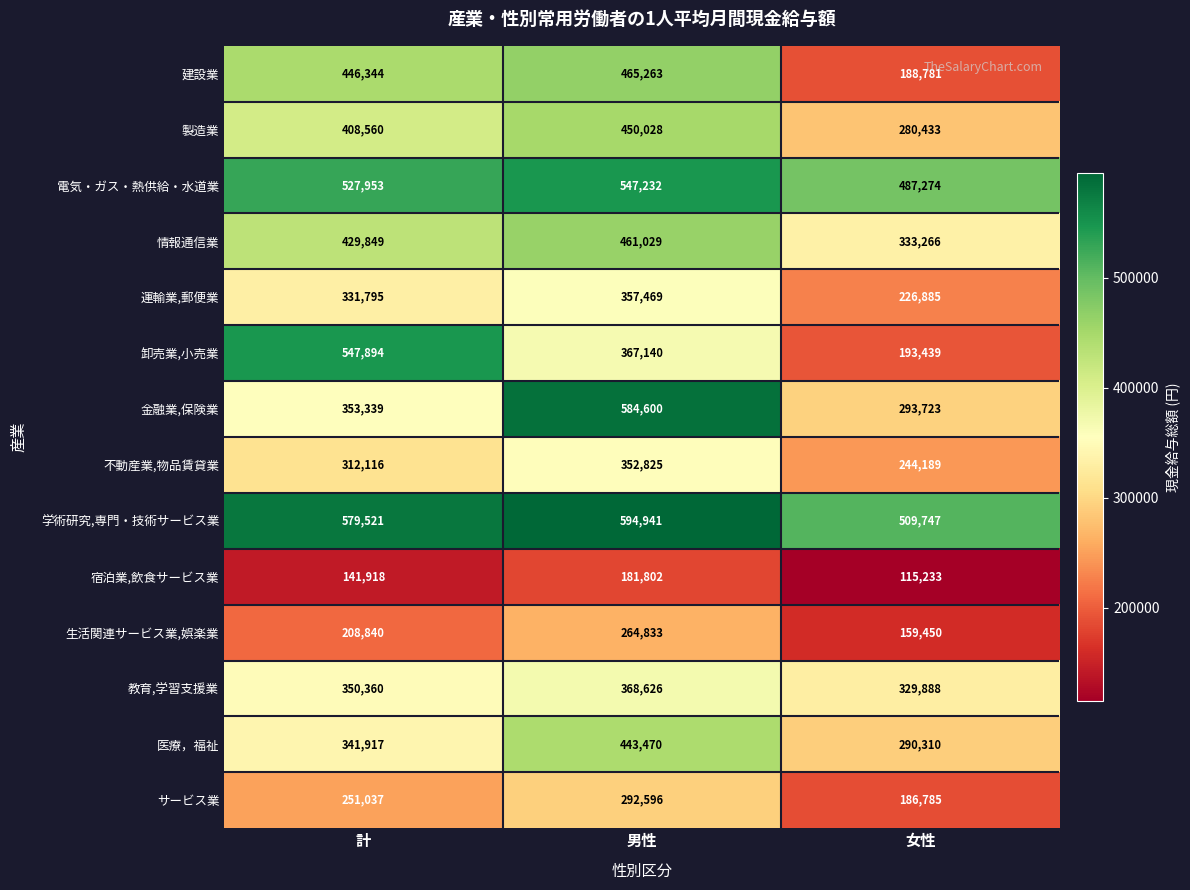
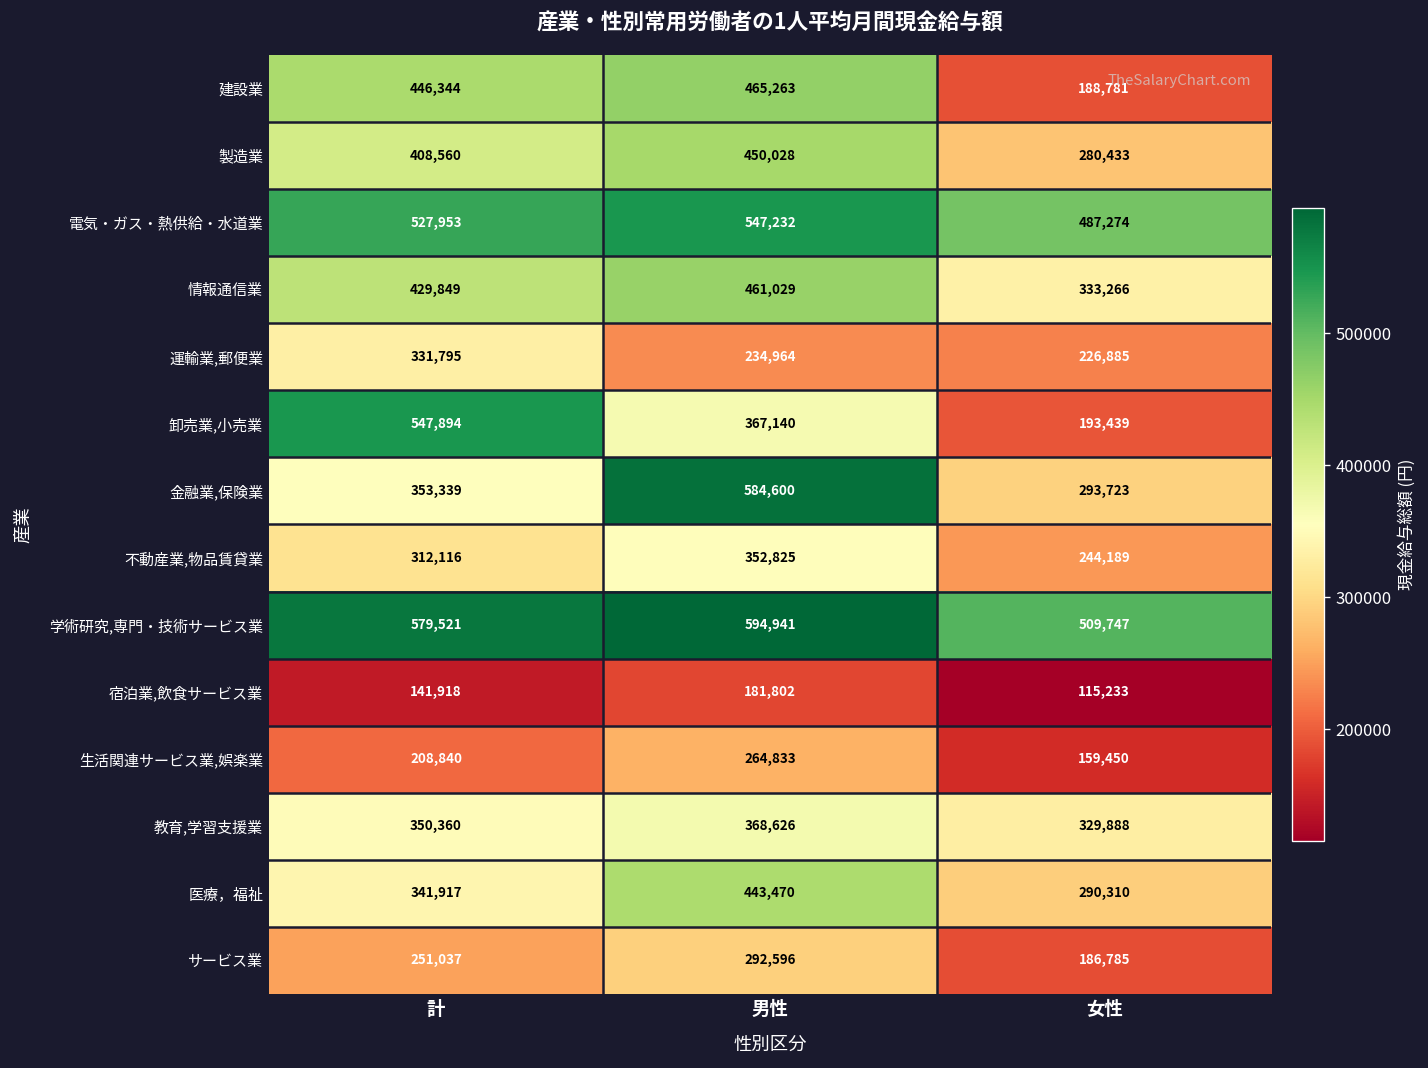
  {
    "建設業": {
      "計": "446,344",
      "男性": "465,263"
    },
    "製造業": {
      "計": "408,560",
      "男性": "450,028",
      "女性": "280,433"
    },
    "電気・ガス・熱供給・水道業": {
      "計": "527,953",
      "男性": "547,232",
      "女性": "487,274"
    },
    "情報通信業": {
      "計": "429,849",
      "男性": "461,029",
      "女性": "333,266"
    },
    "運輸業,郵便業": {
      "計": "331,795",
-     "男性": "357,469",
+     "男性": "234,964",
      "女性": "226,885"
    },
    "卸売業,小売業": {
      "計": "547,894",
      "男性": "367,140",
      "女性": "193,439"
    },
    "金融業,保険業": {
      "計": "353,339",
      "男性": "584,600",
      "女性": "293,723"
    },
    "不動産業,物品賃貸業": {
      "計": "312,116",
      "男性": "352,825",
      "女性": "244,189"
    },
    "学術研究,専門・技術サービス業": {
      "計": "579,521",
      "男性": "594,941",
      "女性": "509,747"
    },
    "宿泊業,飲食サービス業": {
      "計": "141,918",
      "男性": "181,802",
      "女性": "115,233"
    },
    "生活関連サービス業,娯楽業": {
      "計": "208,840",
      "男性": "264,833",
      "女性": "159,450"
    },
    "教育,学習支援業": {
      "計": "350,360",
      "男性": "368,626",
      "女性": "329,888"
    },
    "医療，福祉": {
      "計": "341,917",
      "男性": "443,470",
      "女性": "290,310"
    },
    "サービス業": {
      "計": "251,037",
      "男性": "292,596",
      "女性": "186,785"
    }
  }
